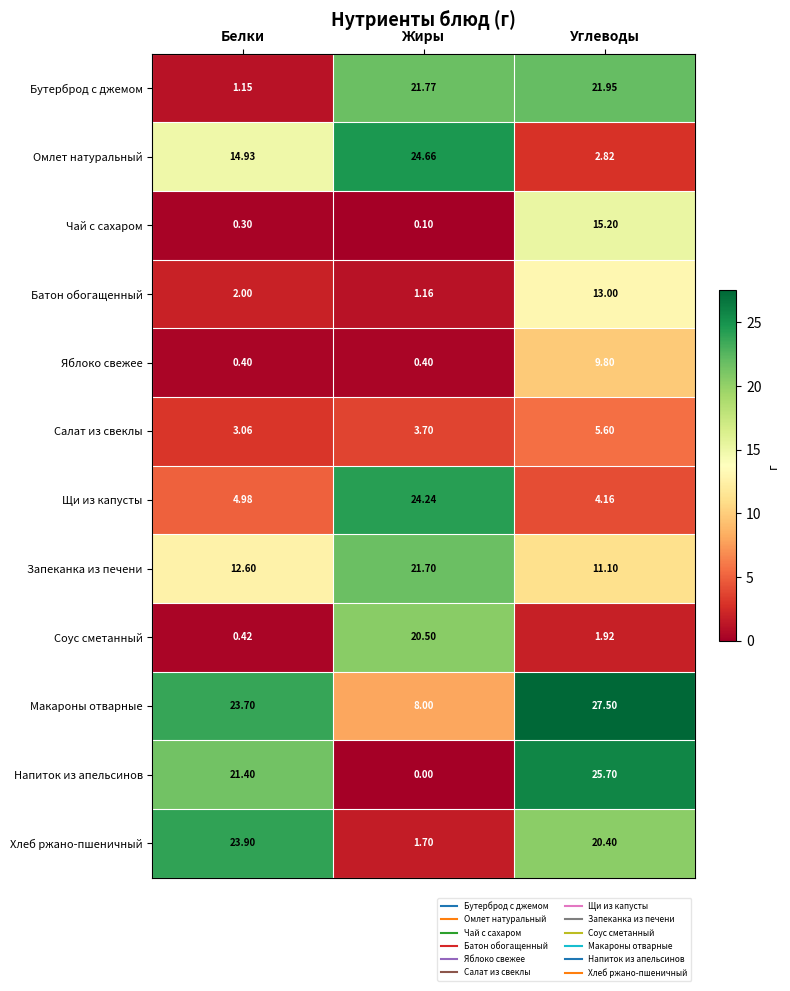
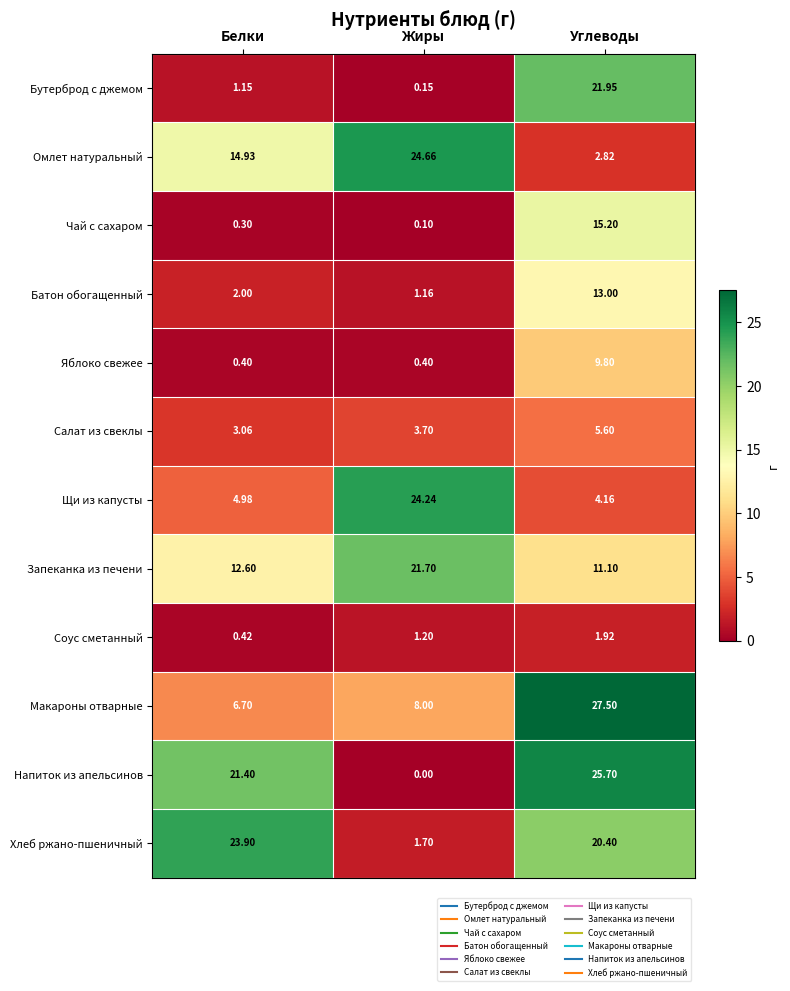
  {
    "Бутерброд с джемом": {
      "Белки": 1.15,
-     "Жиры": 21.77,
+     "Жиры": 0.15,
      "Углеводы": 21.95
    },
    "Омлет натуральный": {
      "Белки": 14.93,
      "Жиры": 24.66,
      "Углеводы": 2.82
    },
    "Чай с сахаром": {
      "Белки": 0.30,
      "Жиры": 0.10,
      "Углеводы": 15.20
    },
    "Батон обогащенный": {
      "Белки": 2.00,
      "Жиры": 1.16,
      "Углеводы": 13.00
    },
    "Яблоко свежее": {
      "Белки": 0.40,
      "Жиры": 0.40,
      "Углеводы": 9.80
    },
    "Салат из свеклы": {
      "Белки": 3.06,
      "Жиры": 3.70,
      "Углеводы": 5.60
    },
    "Щи из капусты": {
      "Белки": 4.98,
      "Жиры": 24.24,
      "Углеводы": 4.16
    },
    "Запеканка из печени": {
      "Белки": 12.60,
      "Жиры": 21.70,
      "Углеводы": 11.10
    },
    "Соус сметанный": {
      "Белки": 0.42,
-     "Жиры": 20.50,
+     "Жиры": 1.20,
      "Углеводы": 1.92
    },
    "Макароны отварные": {
-     "Белки": 23.70,
+     "Белки": 6.70,
      "Жиры": 8.00,
      "Углеводы": 27.50
    },
    "Напиток из апельсинов": {
      "Белки": 21.40,
      "Жиры": 0.00,
      "Углеводы": 25.70
    },
    "Хлеб ржано-пшеничный": {
      "Белки": 23.90,
      "Жиры": 1.70,
      "Углеводы": 20.40
    }
  }
